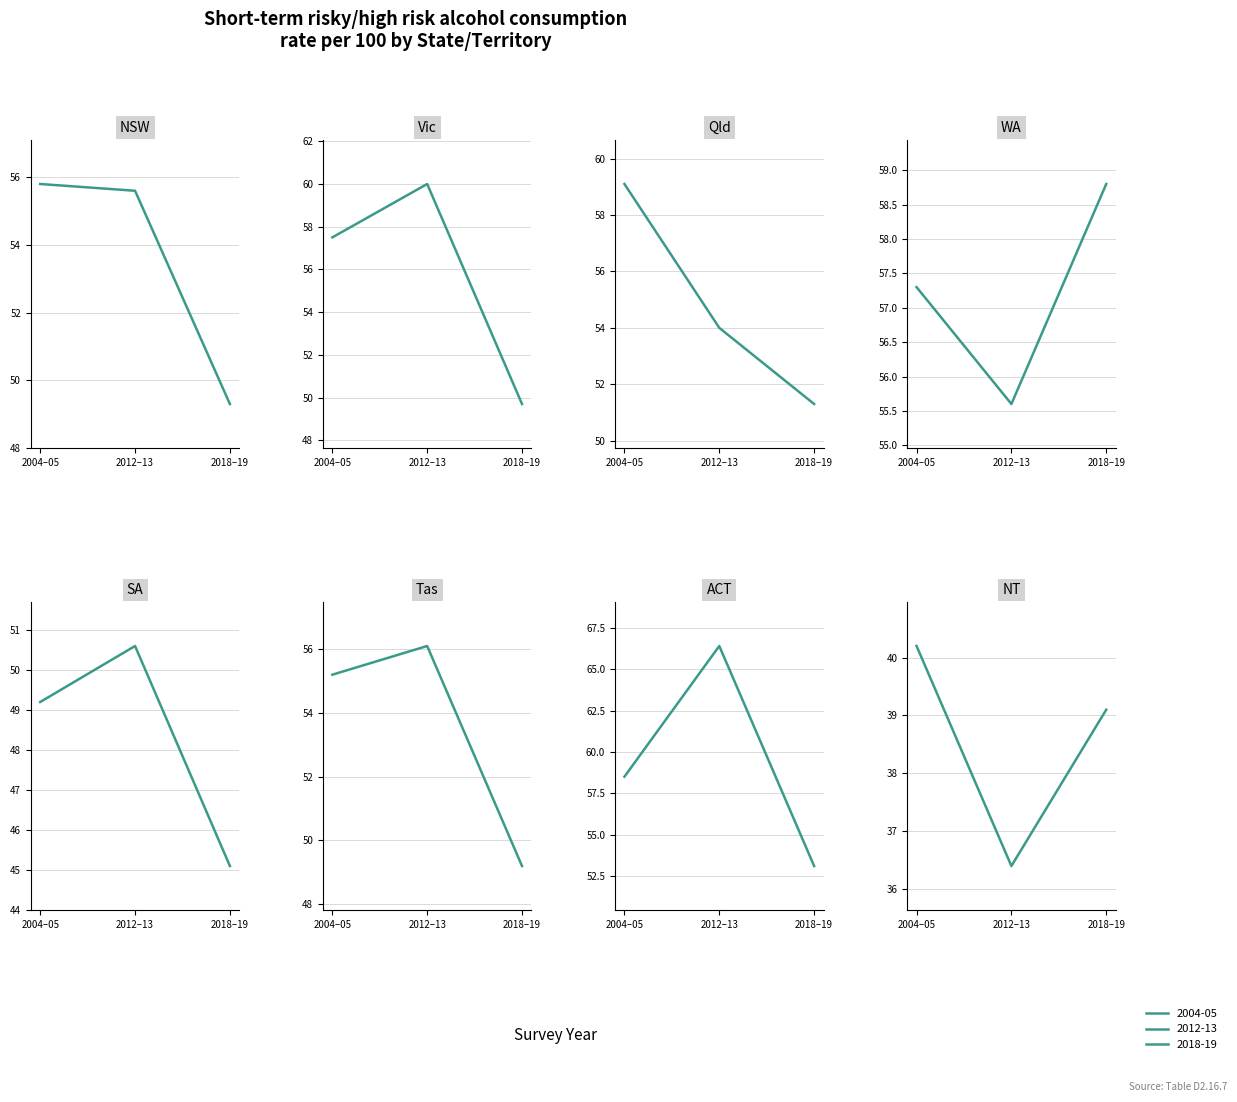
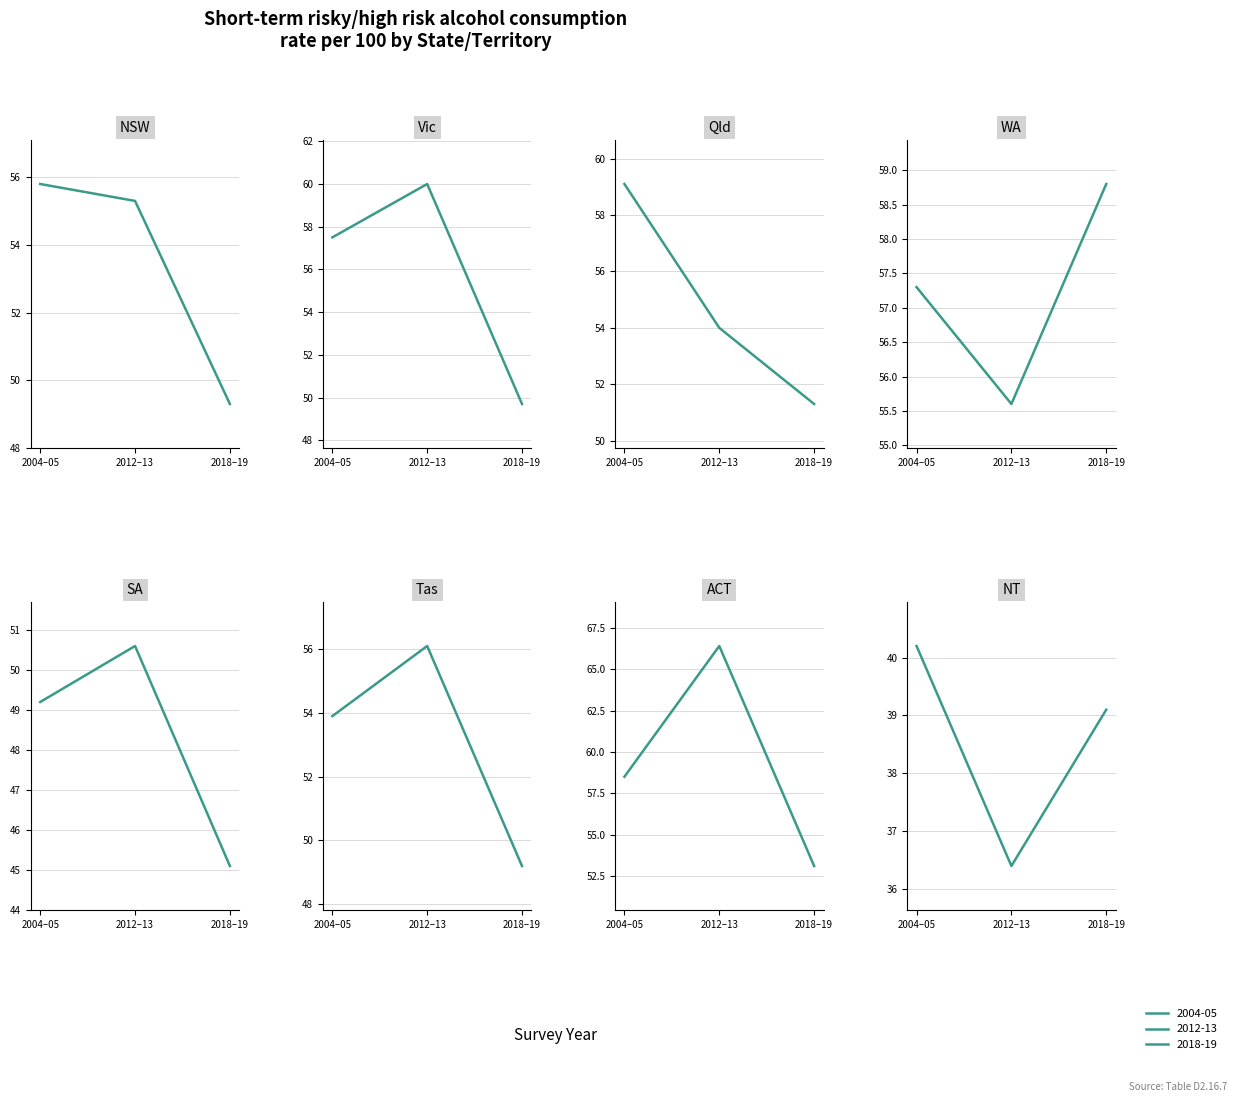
  {
    "NSW": {
      "2004–05": 55.8,
-     "2012–13": 55.6,
+     "2012–13": 55.3,
      "2018–19": 49.3
    },
    "Vic": {
      "2004–05": 57.5,
      "2012–13": 60.0,
      "2018–19": 49.7
    },
    "Qld": {
      "2004–05": 59.1,
      "2012–13": 54.0,
      "2018–19": 51.3
    },
    "WA": {
      "2004–05": 57.3,
      "2012–13": 55.6,
      "2018–19": 58.8
    },
    "SA": {
      "2004–05": 49.2,
      "2012–13": 50.6,
      "2018–19": 45.1
    },
    "Tas": {
-     "2004–05": 55.2,
+     "2004–05": 53.9,
      "2012–13": 56.1,
      "2018–19": 49.2
    },
    "ACT": {
      "2004–05": 58.5,
      "2012–13": 66.4,
      "2018–19": 53.1
    },
    "NT": {
      "2004–05": 40.2,
      "2012–13": 36.4,
      "2018–19": 39.1
    }
  }
